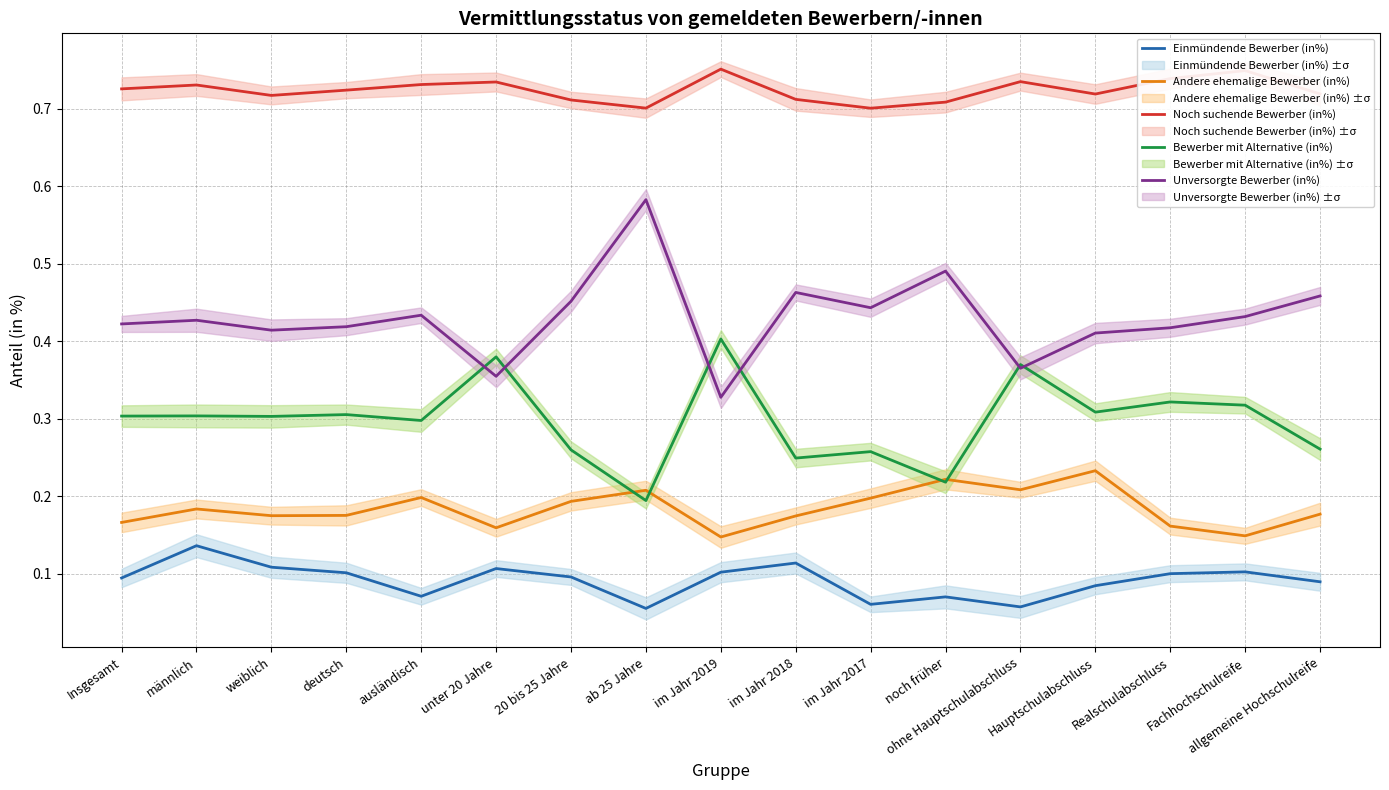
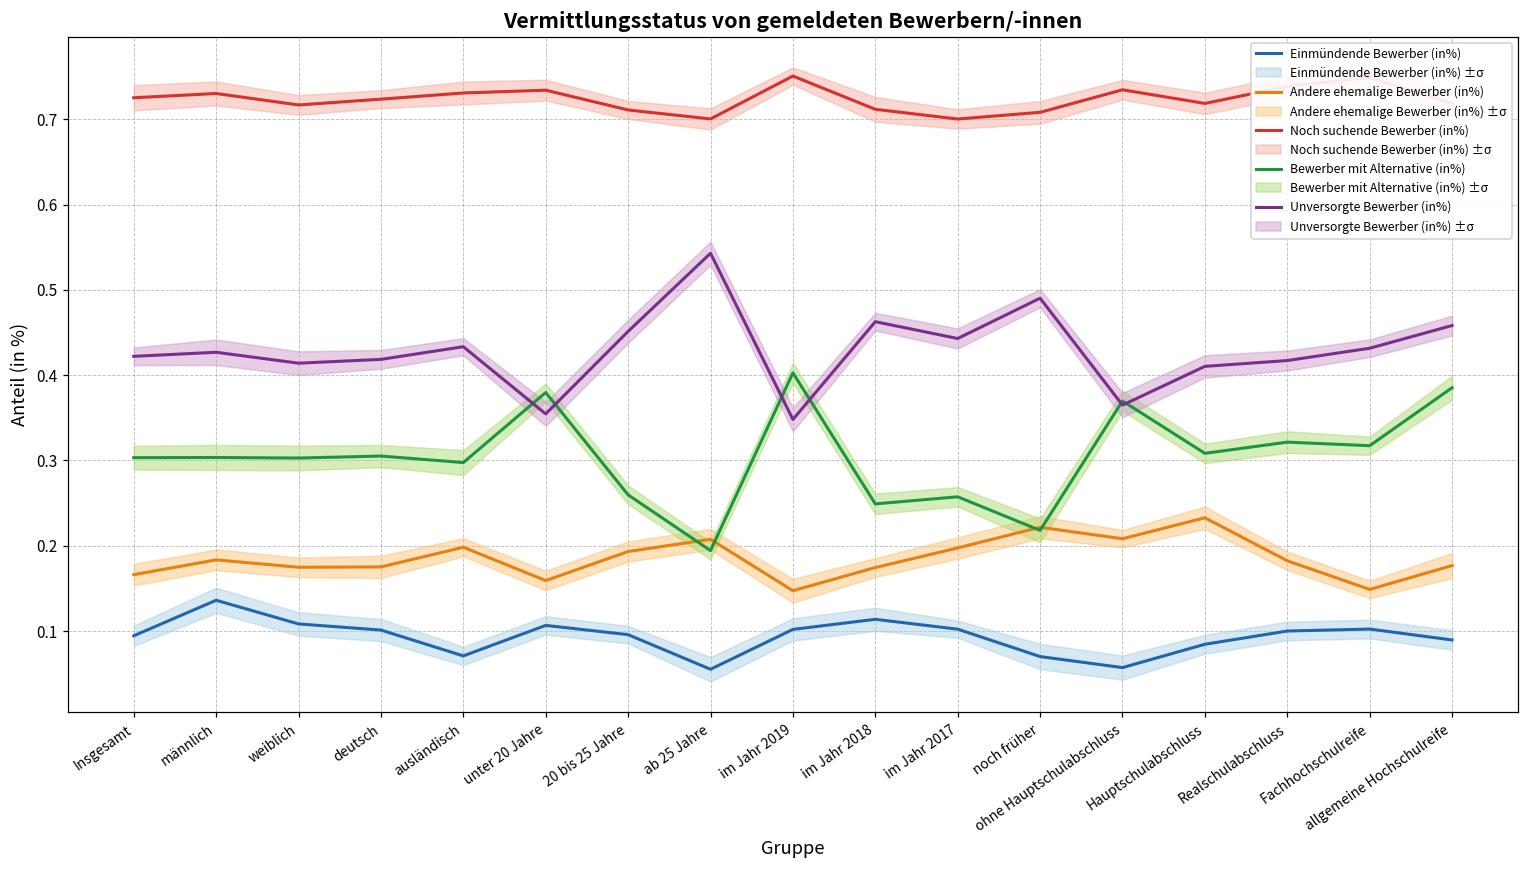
  {
    "Einmündende Bewerber (in%)": {
      "Insgesamt": 0.09,
      "männlich": 0.14,
      "weiblich": 0.11,
      "deutsch": 0.10,
      "ausländisch": 0.07,
      "unter 20 Jahre": 0.11,
      "20 bis 25 Jahre": 0.10,
      "ab 25 Jahre": 0.06,
      "im Jahr 2019": 0.10,
      "im Jahr 2018": 0.11,
-     "im Jahr 2017": 0.06,
+     "im Jahr 2017": 0.10,
      "noch früher": 0.07,
      "ohne Hauptschulabschluss": 0.06,
      "Hauptschulabschluss": 0.08,
      "Realschulabschluss": 0.10,
      "Fachhochschulreife": 0.10,
      "allgemeine Hochschulreife": 0.09
    },
    "Andere ehemalige Bewerber (in%)": {
      "Insgesamt": 0.17,
      "männlich": 0.18,
      "weiblich": 0.17,
      "deutsch": 0.18,
      "ausländisch": 0.20,
      "unter 20 Jahre": 0.16,
      "20 bis 25 Jahre": 0.19,
      "im Jahr 2019": 0.15,
      "im Jahr 2018": 0.17,
      "im Jahr 2017": 0.20,
      "noch früher": 0.22,
      "ohne Hauptschulabschluss": 0.21,
      "Hauptschulabschluss": 0.23,
-     "Realschulabschluss": 0.16,
+     "Realschulabschluss": 0.18,
      "Fachhochschulreife": 0.15,
      "allgemeine Hochschulreife": 0.18
    },
    "Noch suchende Bewerber (in%)": {
      "Insgesamt": 0.73,
      "männlich": 0.73,
      "weiblich": 0.72,
      "deutsch": 0.72,
      "ausländisch": 0.73,
      "unter 20 Jahre": 0.73,
      "20 bis 25 Jahre": 0.71,
      "ab 25 Jahre": 0.70,
      "im Jahr 2019": 0.75,
      "im Jahr 2018": 0.71,
      "im Jahr 2017": 0.70,
      "noch früher": 0.71,
      "ohne Hauptschulabschluss": 0.73,
      "Hauptschulabschluss": 0.72
    },
    "Bewerber mit Alternative (in%)": {
      "Insgesamt": 0.30,
      "männlich": 0.30,
      "weiblich": 0.30,
      "deutsch": 0.31,
      "ausländisch": 0.30,
      "unter 20 Jahre": 0.38,
      "20 bis 25 Jahre": 0.26,
      "ab 25 Jahre": 0.19,
      "im Jahr 2019": 0.40,
      "im Jahr 2018": 0.25,
      "im Jahr 2017": 0.26,
      "noch früher": 0.22,
      "ohne Hauptschulabschluss": 0.37,
      "Hauptschulabschluss": 0.31,
      "Realschulabschluss": 0.32,
      "Fachhochschulreife": 0.32,
-     "allgemeine Hochschulreife": 0.26
+     "allgemeine Hochschulreife": 0.39
    },
    "Unversorgte Bewerber (in%)": {
      "Insgesamt": 0.42,
      "männlich": 0.43,
      "weiblich": 0.41,
      "deutsch": 0.42,
      "ausländisch": 0.43,
      "unter 20 Jahre": 0.35,
      "20 bis 25 Jahre": 0.45,
-     "ab 25 Jahre": 0.58,
-     "im Jahr 2019": 0.33,
+     "ab 25 Jahre": 0.54,
+     "im Jahr 2019": 0.35,
      "im Jahr 2018": 0.46,
      "im Jahr 2017": 0.44,
      "noch früher": 0.49,
      "ohne Hauptschulabschluss": 0.36,
      "Hauptschulabschluss": 0.41,
      "Realschulabschluss": 0.42,
      "Fachhochschulreife": 0.43,
      "allgemeine Hochschulreife": 0.46
    }
  }
